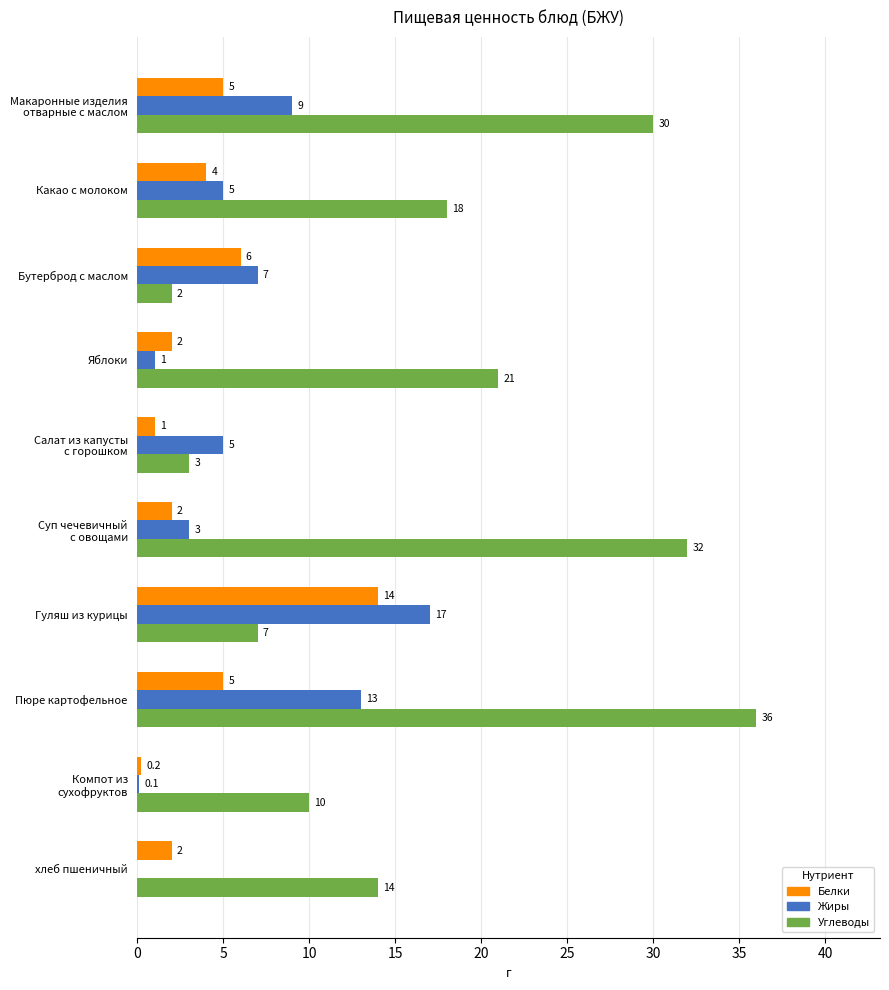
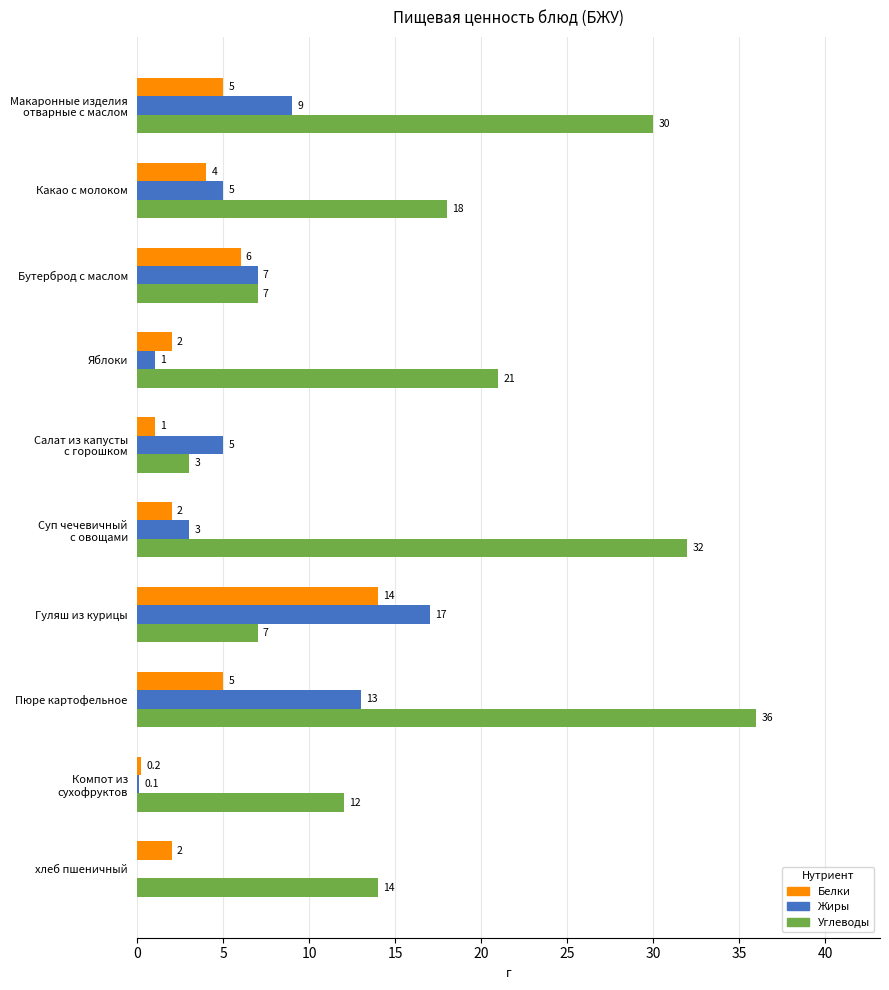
  {
    "Белки": {
      "Макаронные изделия отварные с маслом": 5,
      "Какао с молоком": 4,
      "Бутерброд с маслом": 6,
      "Яблоки": 2,
      "Салат из капусты с горошком": 1,
      "Суп чечевичный с овощами": 2,
      "Гуляш из курицы": 14,
      "Пюре картофельное": 5,
      "Компот из сухофруктов": 0.2,
      "хлеб пшеничный": 2
    },
    "Жиры": {
      "Макаронные изделия отварные с маслом": 9,
      "Какао с молоком": 5,
      "Бутерброд с маслом": 7,
      "Яблоки": 1,
      "Салат из капусты с горошком": 5,
      "Суп чечевичный с овощами": 3,
      "Гуляш из курицы": 17,
      "Пюре картофельное": 13,
      "Компот из сухофруктов": 0.1
    },
    "Углеводы": {
      "Макаронные изделия отварные с маслом": 30,
      "Какао с молоком": 18,
-     "Бутерброд с маслом": 2,
+     "Бутерброд с маслом": 7,
      "Яблоки": 21,
      "Салат из капусты с горошком": 3,
      "Суп чечевичный с овощами": 32,
      "Гуляш из курицы": 7,
      "Пюре картофельное": 36,
-     "Компот из сухофруктов": 10,
+     "Компот из сухофруктов": 12,
      "хлеб пшеничный": 14
    }
  }
